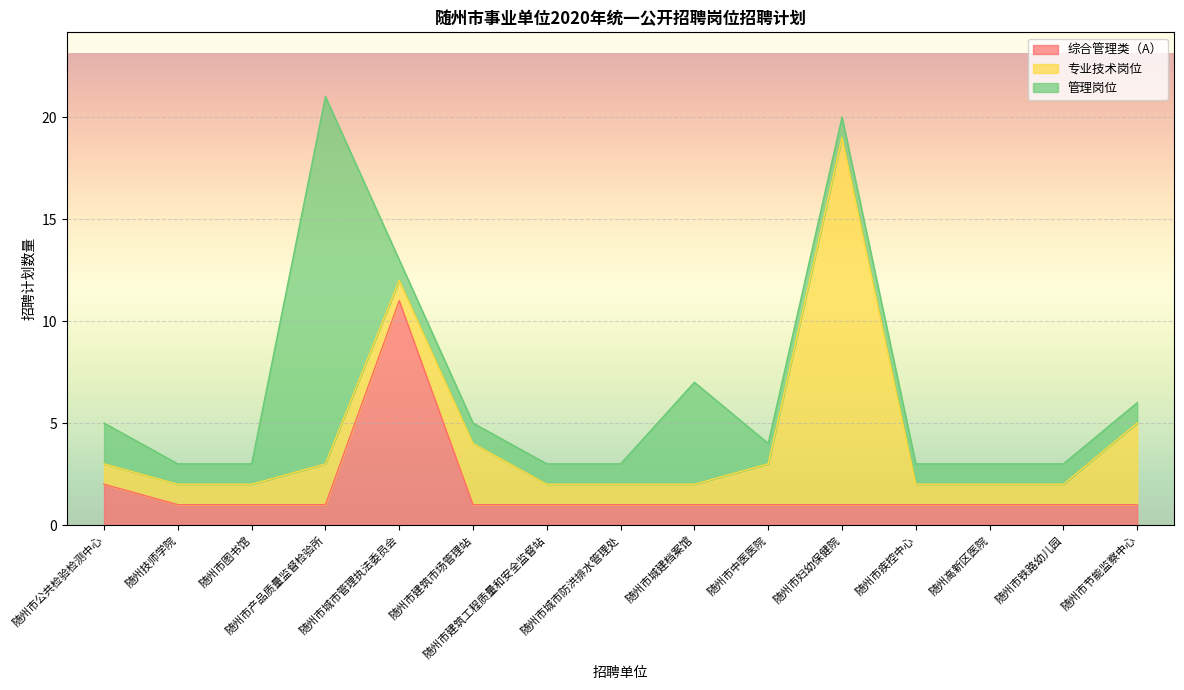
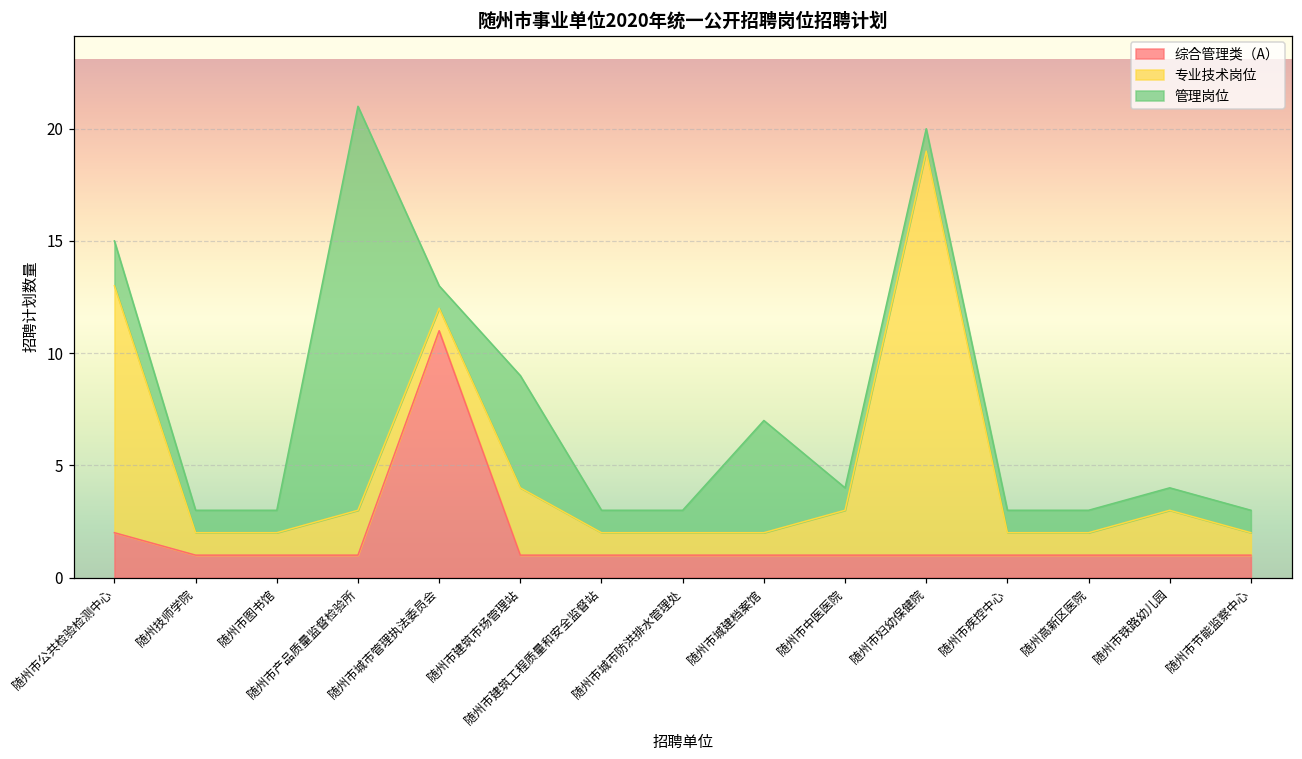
  {
    "综合管理类（A）": {
      "随州市公共检验检测中心": 2,
      "随州技师学院": 1,
      "随州市图书馆": 1,
      "随州市产品质量监督检验所": 1,
      "随州市城市管理执法委员会": 11,
      "随州市建筑市场管理站": 1,
      "随州市建筑工程质量和安全监督站": 1,
      "随州市城市防洪排水管理处": 1,
      "随州市城建档案馆": 1,
      "随州市中医医院": 1,
      "随州市妇幼保健院": 1,
      "随州市疾控中心": 1,
      "随州高新区医院": 1,
      "随州市铁路幼儿园": 1,
      "随州市节能监察中心": 1
    },
    "专业技术岗位": {
-     "随州市公共检验检测中心": 1,
+     "随州市公共检验检测中心": 11,
      "随州技师学院": 1,
      "随州市图书馆": 1,
      "随州市产品质量监督检验所": 2,
      "随州市城市管理执法委员会": 1,
      "随州市建筑市场管理站": 3,
      "随州市建筑工程质量和安全监督站": 1,
      "随州市城市防洪排水管理处": 1,
      "随州市城建档案馆": 1,
      "随州市中医医院": 2,
      "随州市妇幼保健院": 18,
      "随州市疾控中心": 1,
      "随州高新区医院": 1,
-     "随州市铁路幼儿园": 1,
-     "随州市节能监察中心": 4
+     "随州市铁路幼儿园": 2,
+     "随州市节能监察中心": 1
    },
    "管理岗位": {
      "随州市公共检验检测中心": 2,
      "随州技师学院": 1,
      "随州市图书馆": 1,
      "随州市产品质量监督检验所": 18,
      "随州市城市管理执法委员会": 1,
-     "随州市建筑市场管理站": 1,
+     "随州市建筑市场管理站": 5,
      "随州市建筑工程质量和安全监督站": 1,
      "随州市城市防洪排水管理处": 1,
      "随州市城建档案馆": 5,
      "随州市中医医院": 1,
      "随州市妇幼保健院": 1,
      "随州市疾控中心": 1,
      "随州高新区医院": 1,
      "随州市铁路幼儿园": 1,
      "随州市节能监察中心": 1
    }
  }
